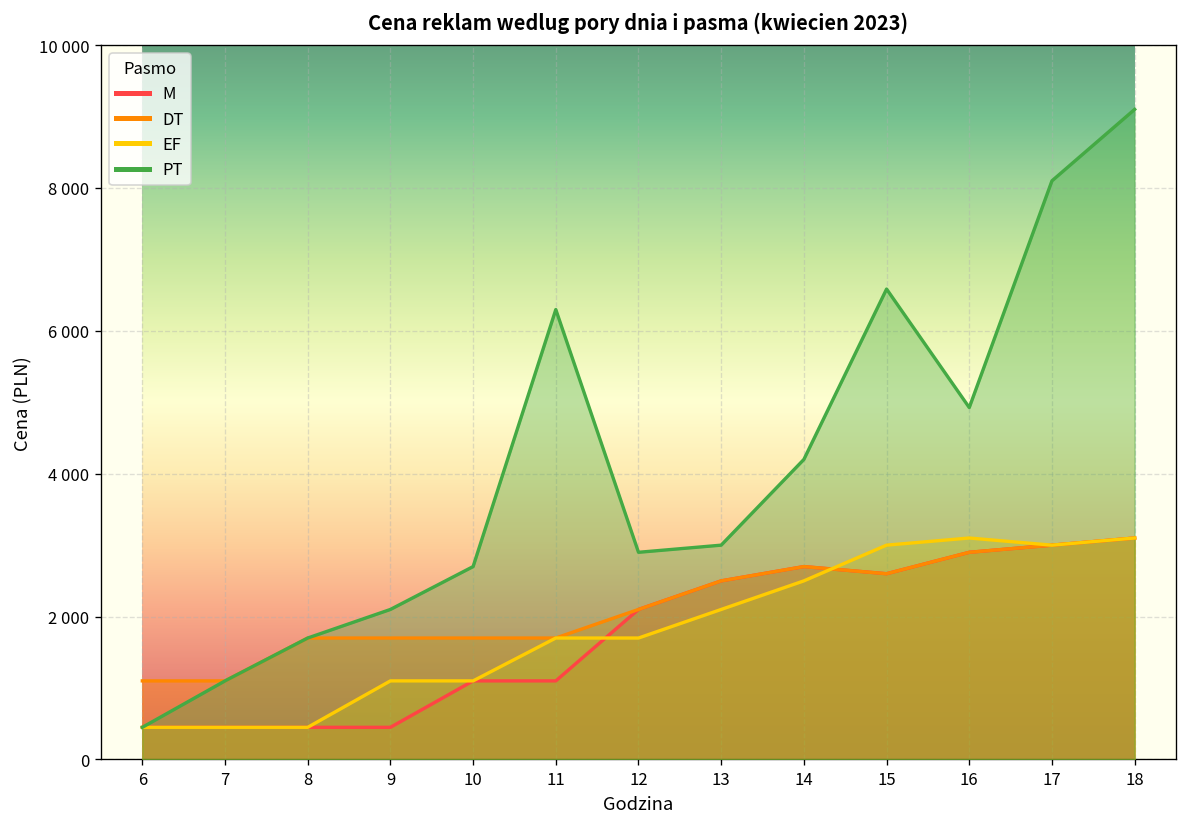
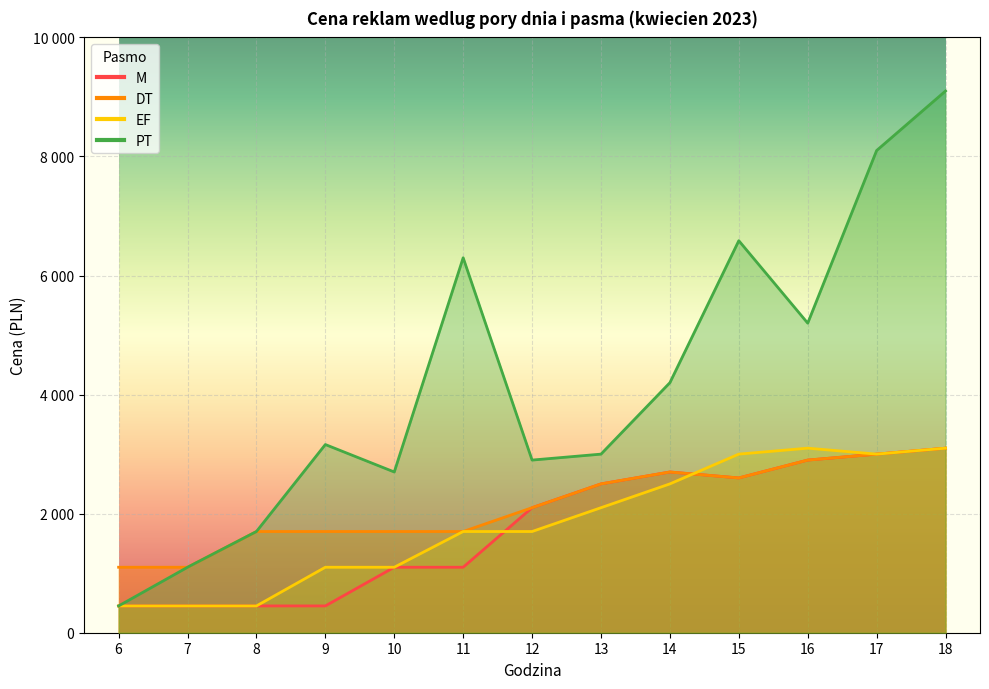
  {
    "PT": {
-     "9": 2100,
+     "9": 3200,
      "10": 2700,
      "11": 6300,
      "12": 2900,
      "13": 3000,
      "14": 4200,
      "15": 6600,
-     "16": 4900,
+     "16": 5200,
      "17": 8100,
      "18": 9100
    }
  }
